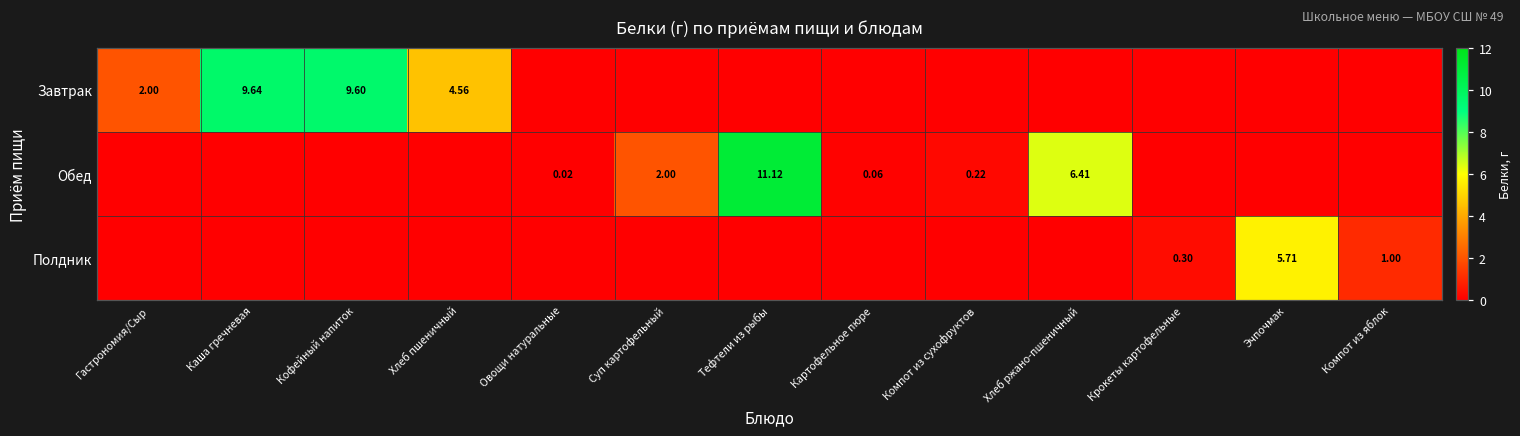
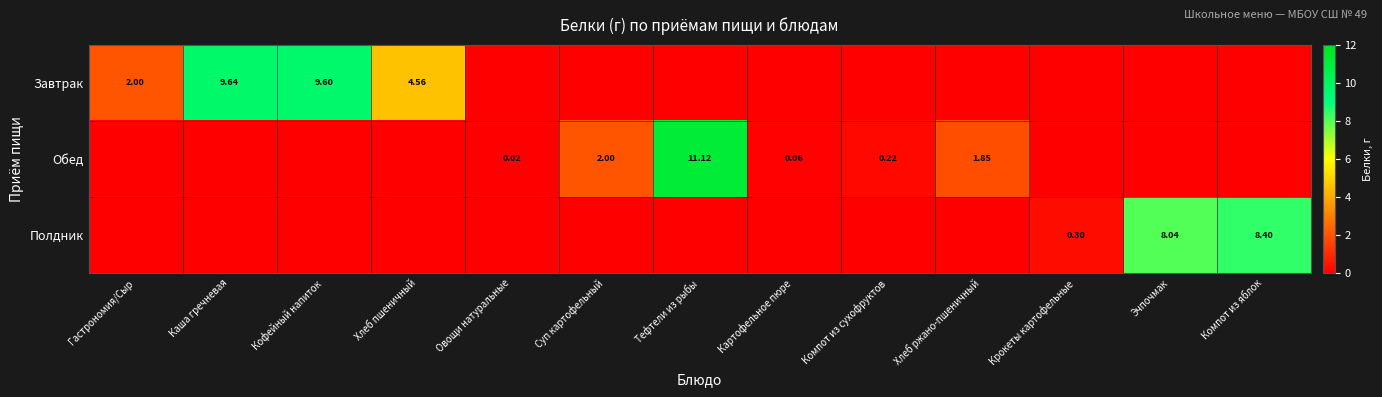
  {
    "Завтрак": {
      "Гастрономия/Сыр": 2.00,
      "Каша гречневая": 9.64,
      "Кофейный напиток": 9.60,
      "Хлеб пшеничный": 4.56
    },
    "Обед": {
      "Овощи натуральные": 0.02,
      "Суп картофельный": 2.00,
      "Тефтели из рыбы": 11.12,
      "Картофельное пюре": 0.06,
      "Компот из сухофруктов": 0.22,
-     "Хлеб ржано-пшеничный": 6.41
+     "Хлеб ржано-пшеничный": 1.85
    },
    "Полдник": {
      "Крокеты картофельные": 0.30,
-     "Эчпочмак": 5.71,
-     "Компот из яблок": 1.00
+     "Эчпочмак": 8.04,
+     "Компот из яблок": 8.40
    }
  }
